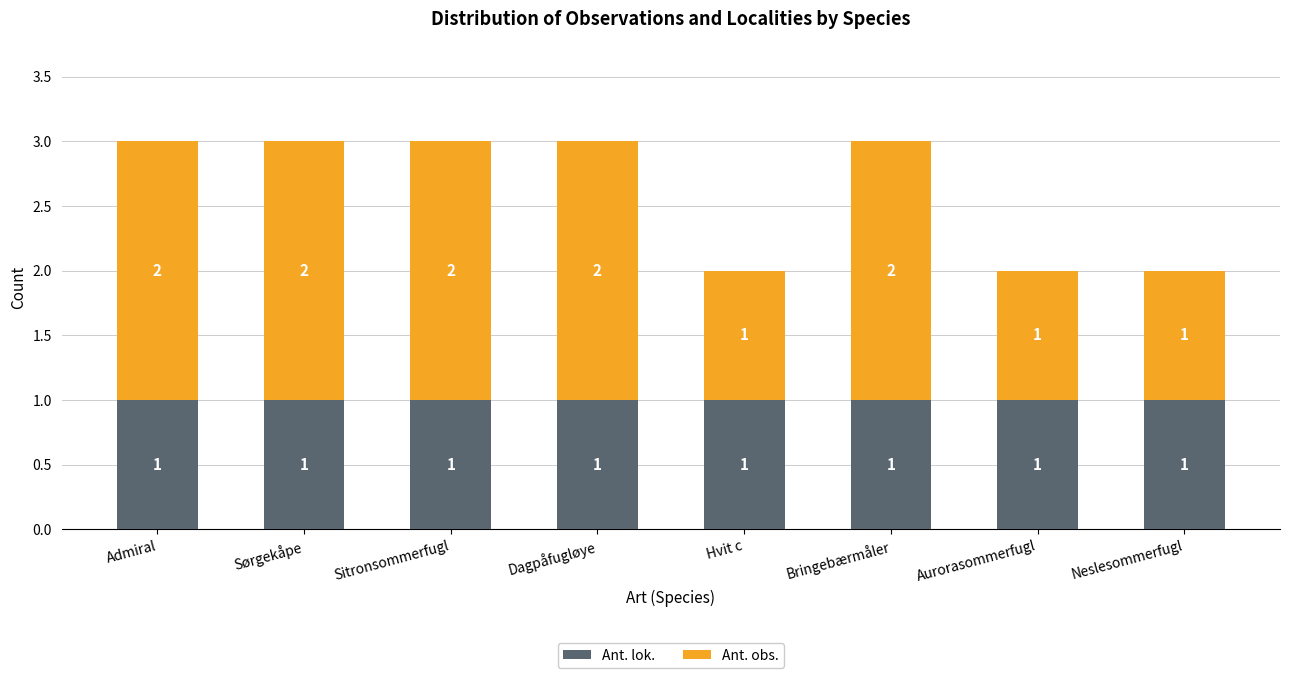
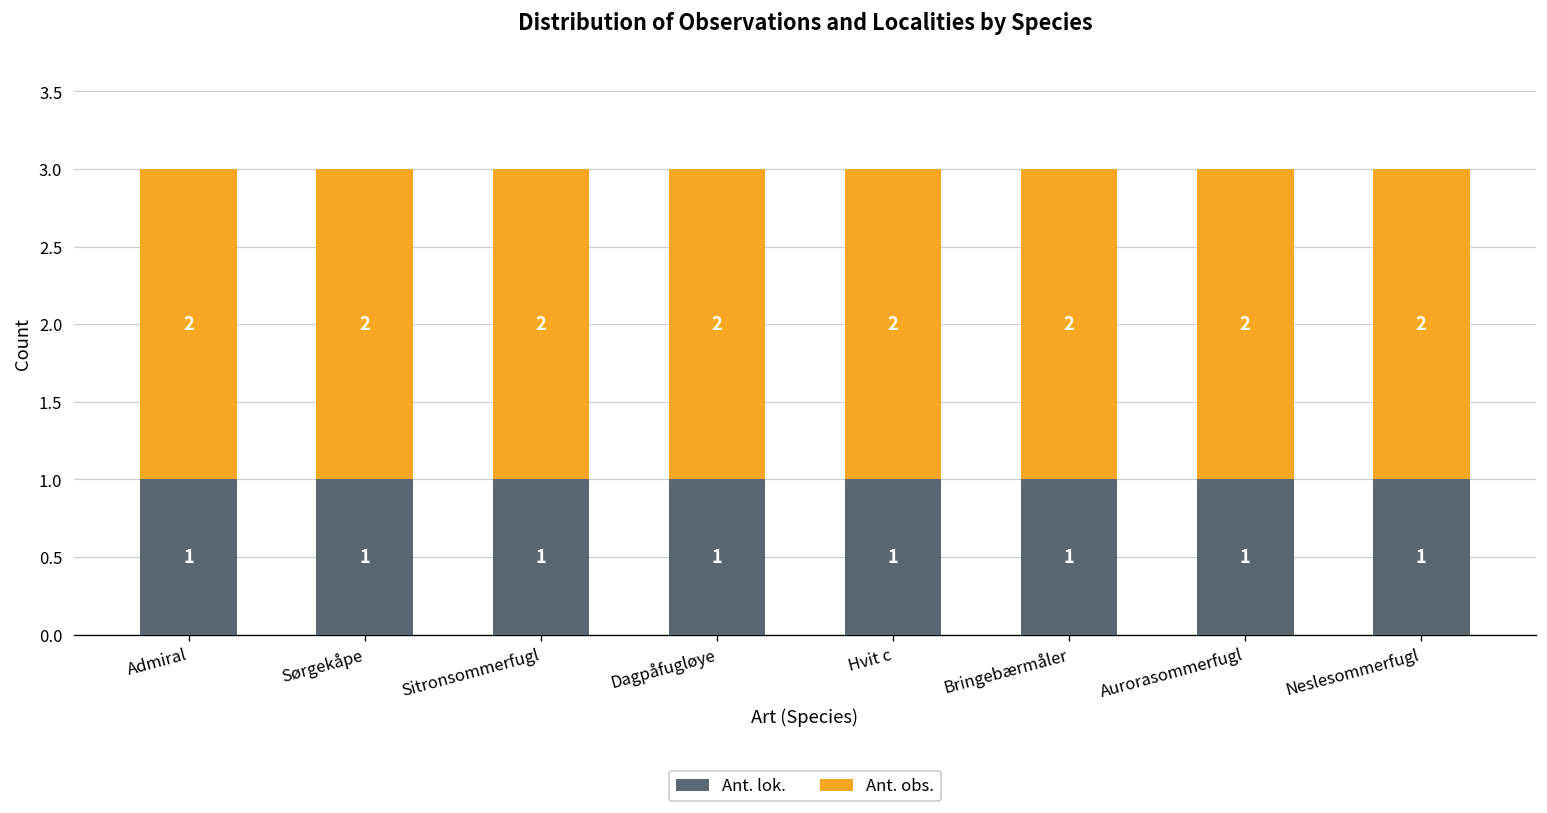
  {
    "Ant. lok.": {
      "Admiral": 1,
      "Sørgekåpe": 1,
      "Sitronsommerfugl": 1,
      "Dagpåfugløye": 1,
      "Hvit c": 1,
      "Bringebærmåler": 1,
      "Aurorasommerfugl": 1,
      "Neslesommerfugl": 1
    },
    "Ant. obs.": {
      "Admiral": 2,
      "Sørgekåpe": 2,
      "Sitronsommerfugl": 2,
      "Dagpåfugløye": 2,
-     "Hvit c": 1,
+     "Hvit c": 2,
      "Bringebærmåler": 2,
-     "Aurorasommerfugl": 1,
-     "Neslesommerfugl": 1
+     "Aurorasommerfugl": 2,
+     "Neslesommerfugl": 2
    }
  }
